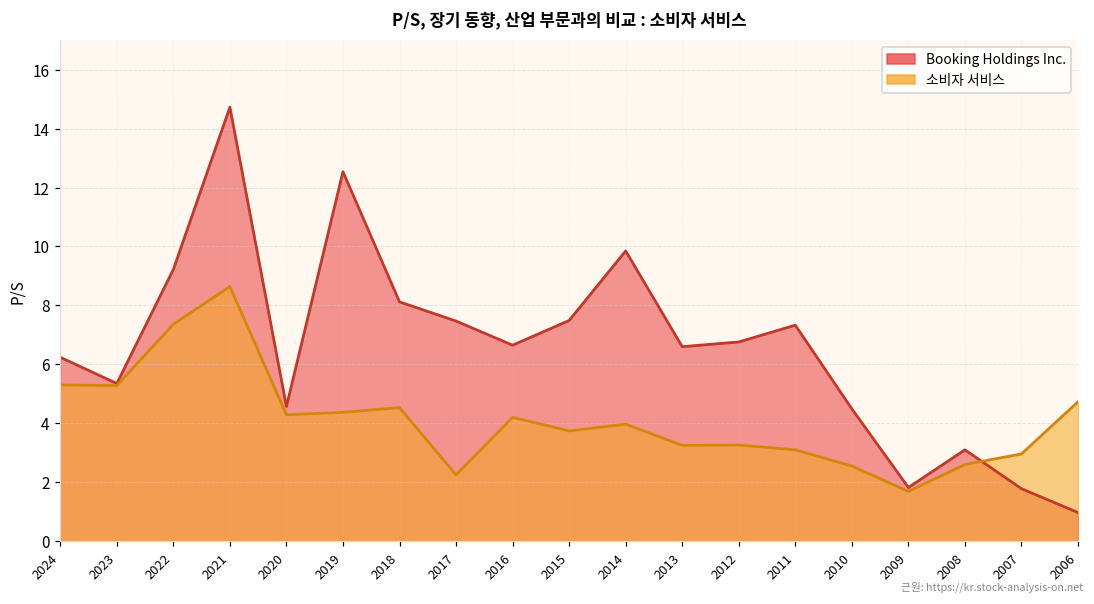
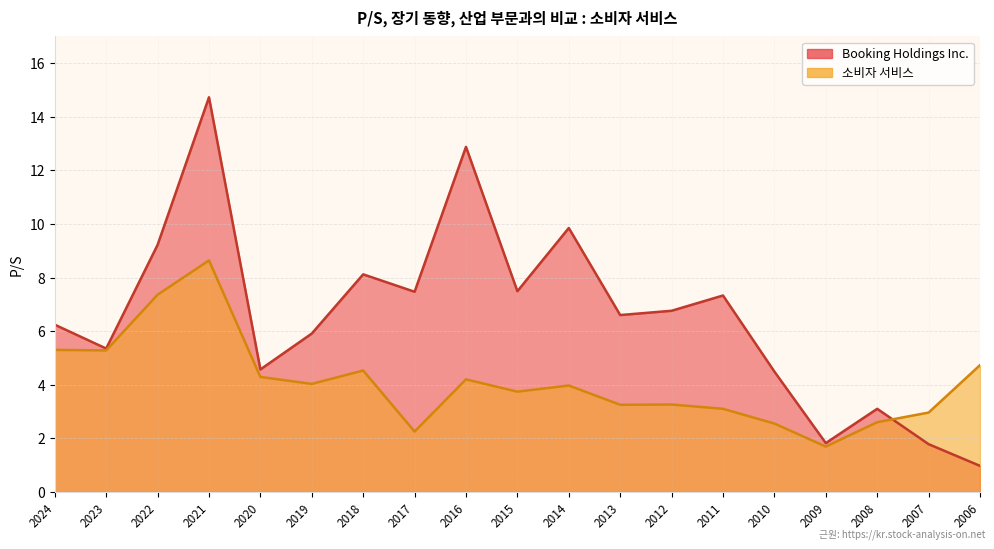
  {
    "Booking Holdings Inc.": {
      "2024": 6.2,
      "2022": 9.2,
      "2021": 14.7,
      "2020": 4.6,
-     "2019": 12.5,
+     "2019": 5.9,
      "2018": 8.1,
      "2017": 7.5,
-     "2016": 6.7,
+     "2016": 12.9,
      "2015": 7.5,
      "2014": 9.9,
      "2013": 6.6,
      "2012": 6.8,
      "2011": 7.3,
      "2010": 4.5,
      "2009": 1.8,
      "2008": 3.1,
      "2007": 1.8,
      "2006": 1.0
    },
    "소비자 서비스": {
      "2024": 5.3,
      "2022": 7.4,
      "2021": 8.6,
      "2020": 4.3,
-     "2019": 4.4,
+     "2019": 4.0,
      "2018": 4.5,
      "2017": 2.3,
      "2016": 4.2,
      "2015": 3.7,
      "2014": 4.0,
      "2013": 3.3,
      "2012": 3.3,
      "2011": 3.1,
      "2010": 2.6,
      "2009": 1.7,
      "2008": 2.6,
      "2007": 3.0,
      "2006": 4.7
    }
  }
